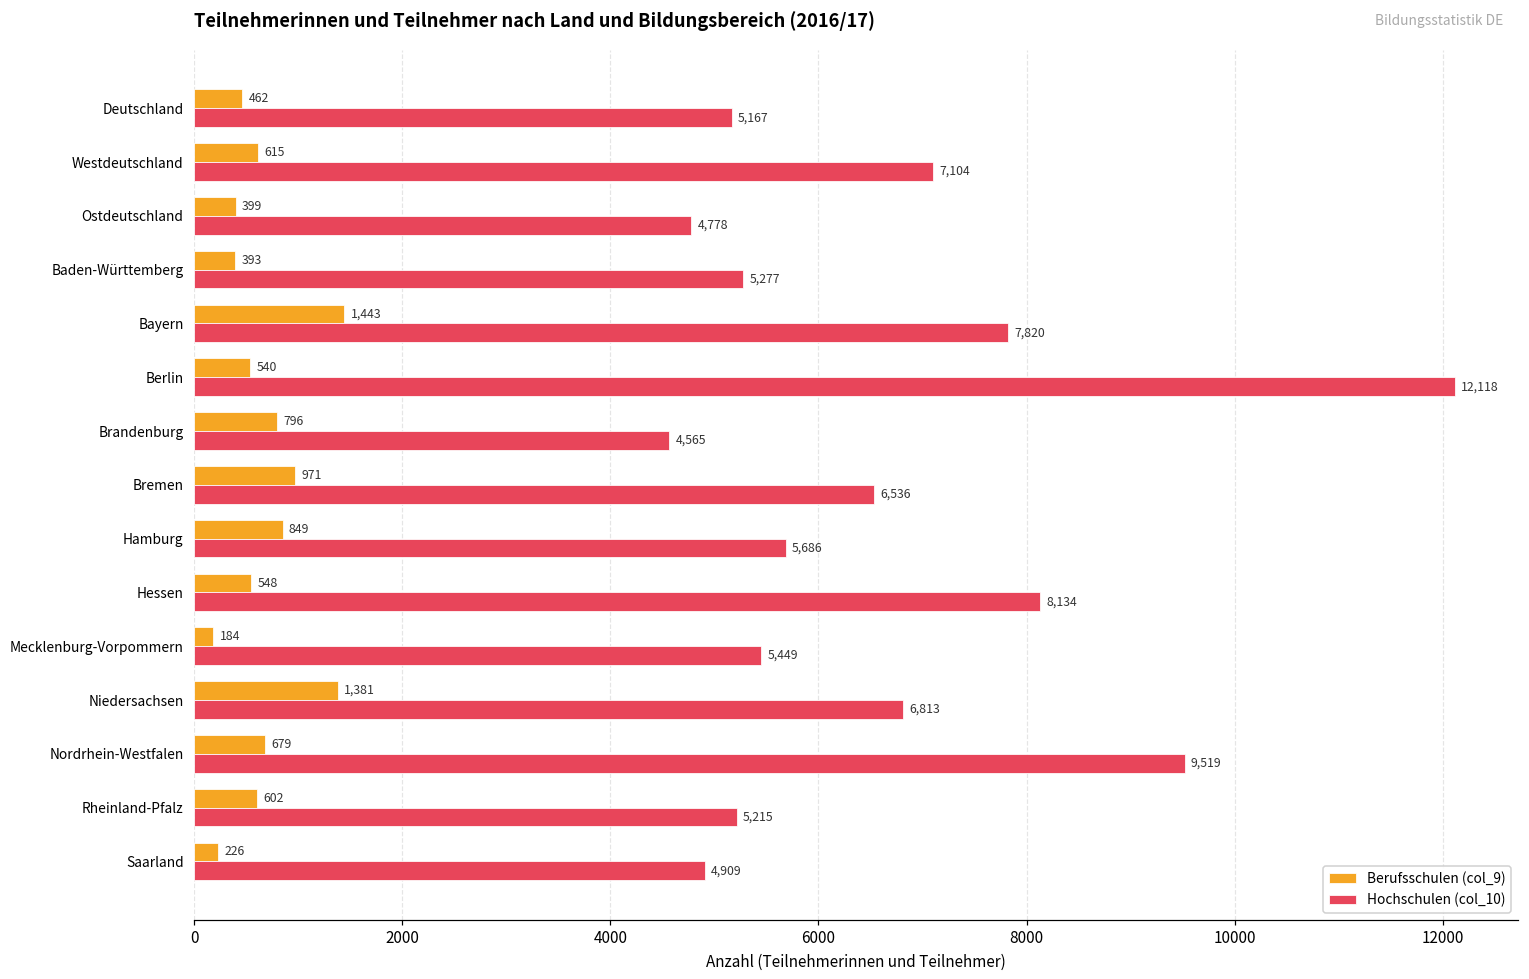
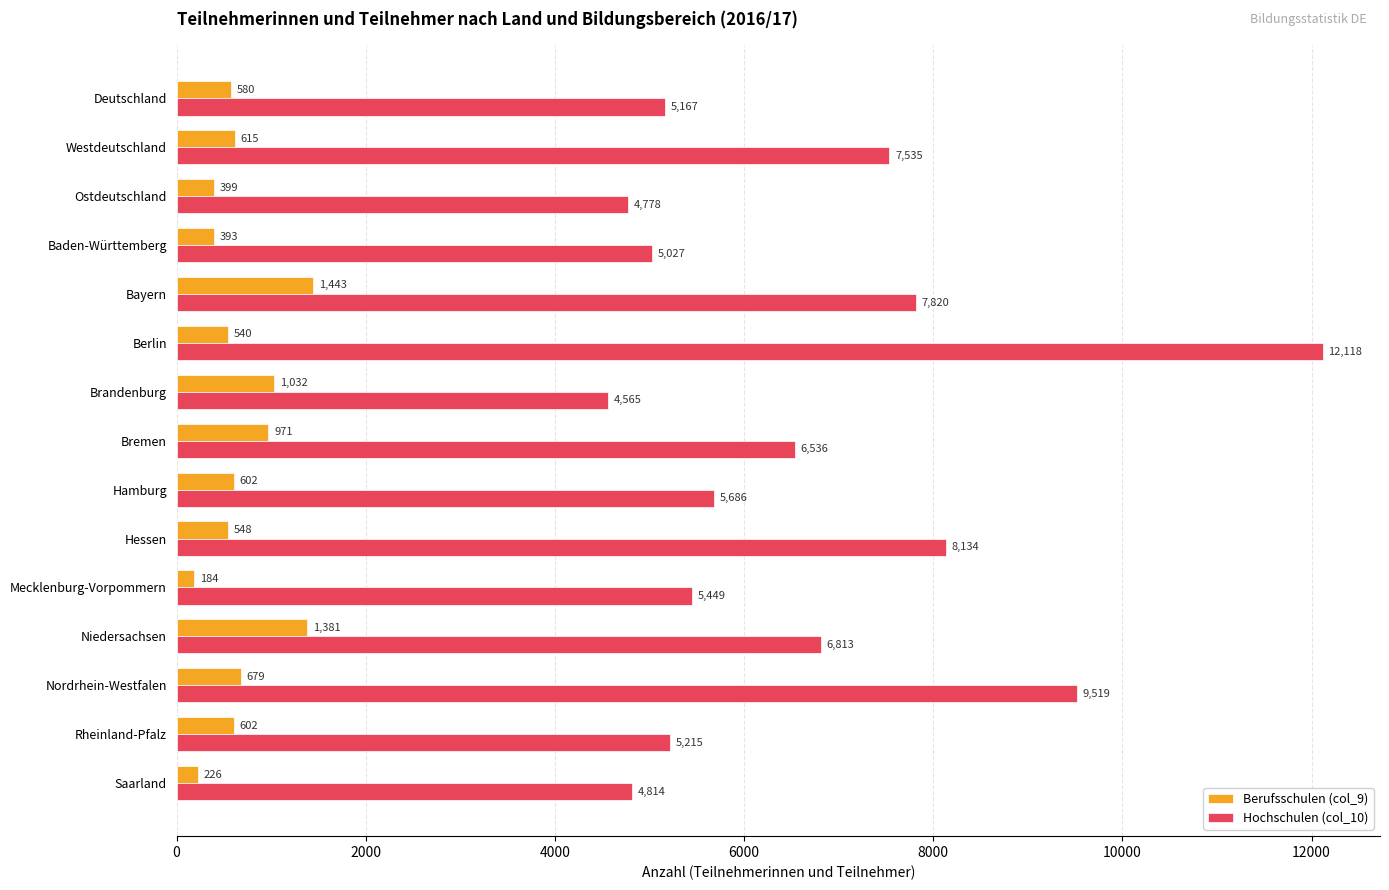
  {
    "Berufsschulen (col_9)": {
-     "Deutschland": "462",
+     "Deutschland": "580",
      "Westdeutschland": "615",
      "Ostdeutschland": "399",
      "Baden-Württemberg": "393",
      "Bayern": "1,443",
      "Berlin": "540",
-     "Brandenburg": "796",
+     "Brandenburg": "1,032",
      "Bremen": "971",
-     "Hamburg": "849",
+     "Hamburg": "602",
      "Hessen": "548",
      "Mecklenburg-Vorpommern": "184",
      "Niedersachsen": "1,381",
      "Nordrhein-Westfalen": "679",
      "Rheinland-Pfalz": "602",
      "Saarland": "226"
    },
    "Hochschulen (col_10)": {
      "Deutschland": "5,167",
-     "Westdeutschland": "7,104",
+     "Westdeutschland": "7,535",
      "Ostdeutschland": "4,778",
-     "Baden-Württemberg": "5,277",
+     "Baden-Württemberg": "5,027",
      "Bayern": "7,820",
      "Berlin": "12,118",
      "Brandenburg": "4,565",
      "Bremen": "6,536",
      "Hamburg": "5,686",
      "Hessen": "8,134",
      "Mecklenburg-Vorpommern": "5,449",
      "Niedersachsen": "6,813",
      "Nordrhein-Westfalen": "9,519",
      "Rheinland-Pfalz": "5,215",
-     "Saarland": "4,909"
+     "Saarland": "4,814"
    }
  }
